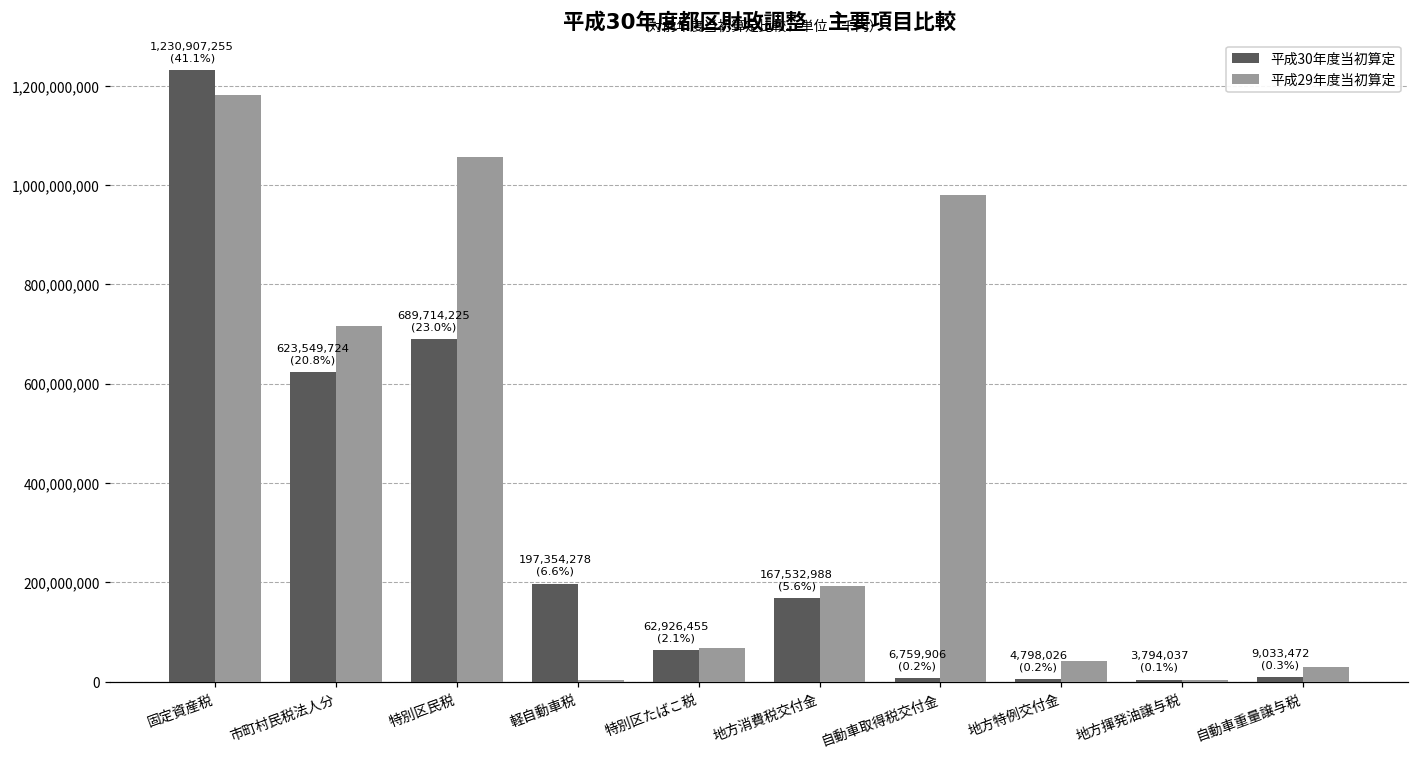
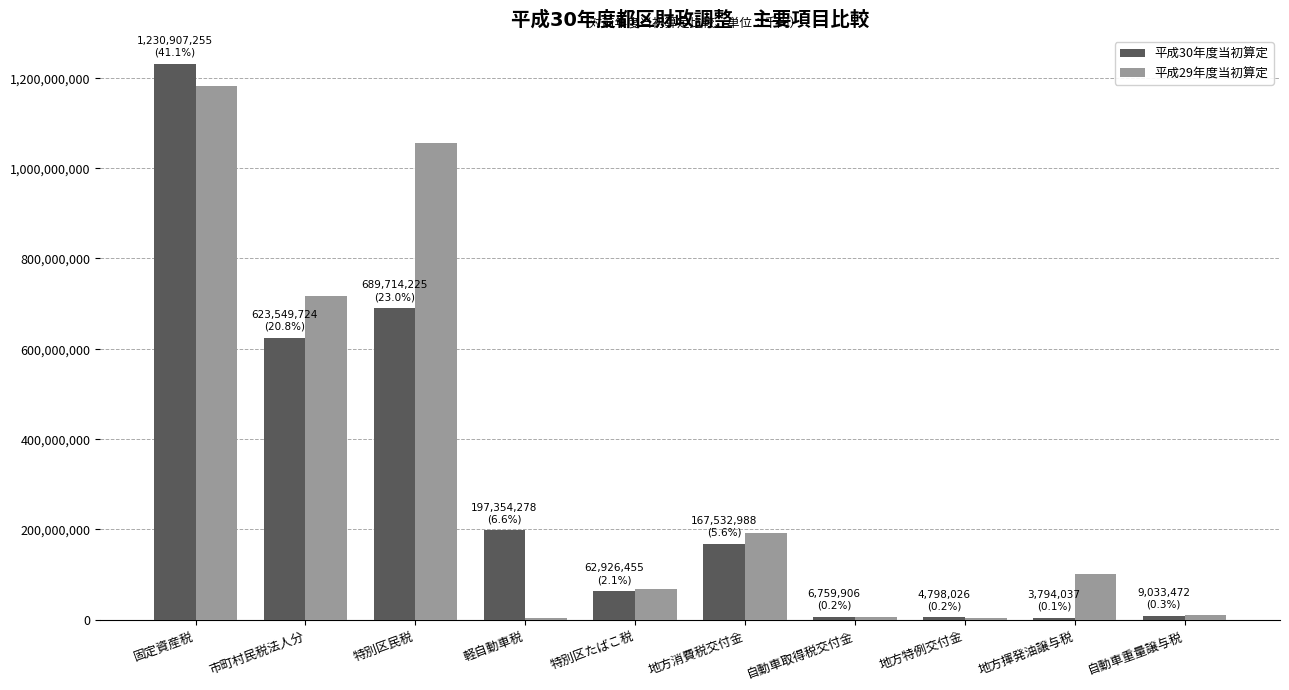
  {
    "平成30年度当初算定": {
      "固定資産税": "1,230,907,255",
      "市町村民税法人分": "623,549,724",
      "特別区民税": "689,714,225",
      "軽自動車税": "197,354,278",
      "特別区たばこ税": "62,926,455",
      "地方消費税交付金": "167,532,988",
      "自動車取得税交付金": "6,759,906",
      "地方特例交付金": "4,798,026",
      "地方揮発油譲与税": "3,794,037",
      "自動車重量譲与税": "9,033,472"
    },
    "平成29年度当初算定": {
      "固定資産税": "1,180,000,000",
      "市町村民税法人分": "720,000,000",
      "特別区民税": "1,060,000,000",
      "特別区たばこ税": "70,000,000",
      "地方消費税交付金": "190,000,000",
-     "自動車取得税交付金": "980,000,000",
-     "地方特例交付金": "40,000,000",
-     "地方揮発油譲与税": "0",
-     "自動車重量譲与税": "30,000,000"
+     "自動車取得税交付金": "10,000,000",
+     "地方特例交付金": "0",
+     "地方揮発油譲与税": "100,000,000",
+     "自動車重量譲与税": "10,000,000"
    }
  }
